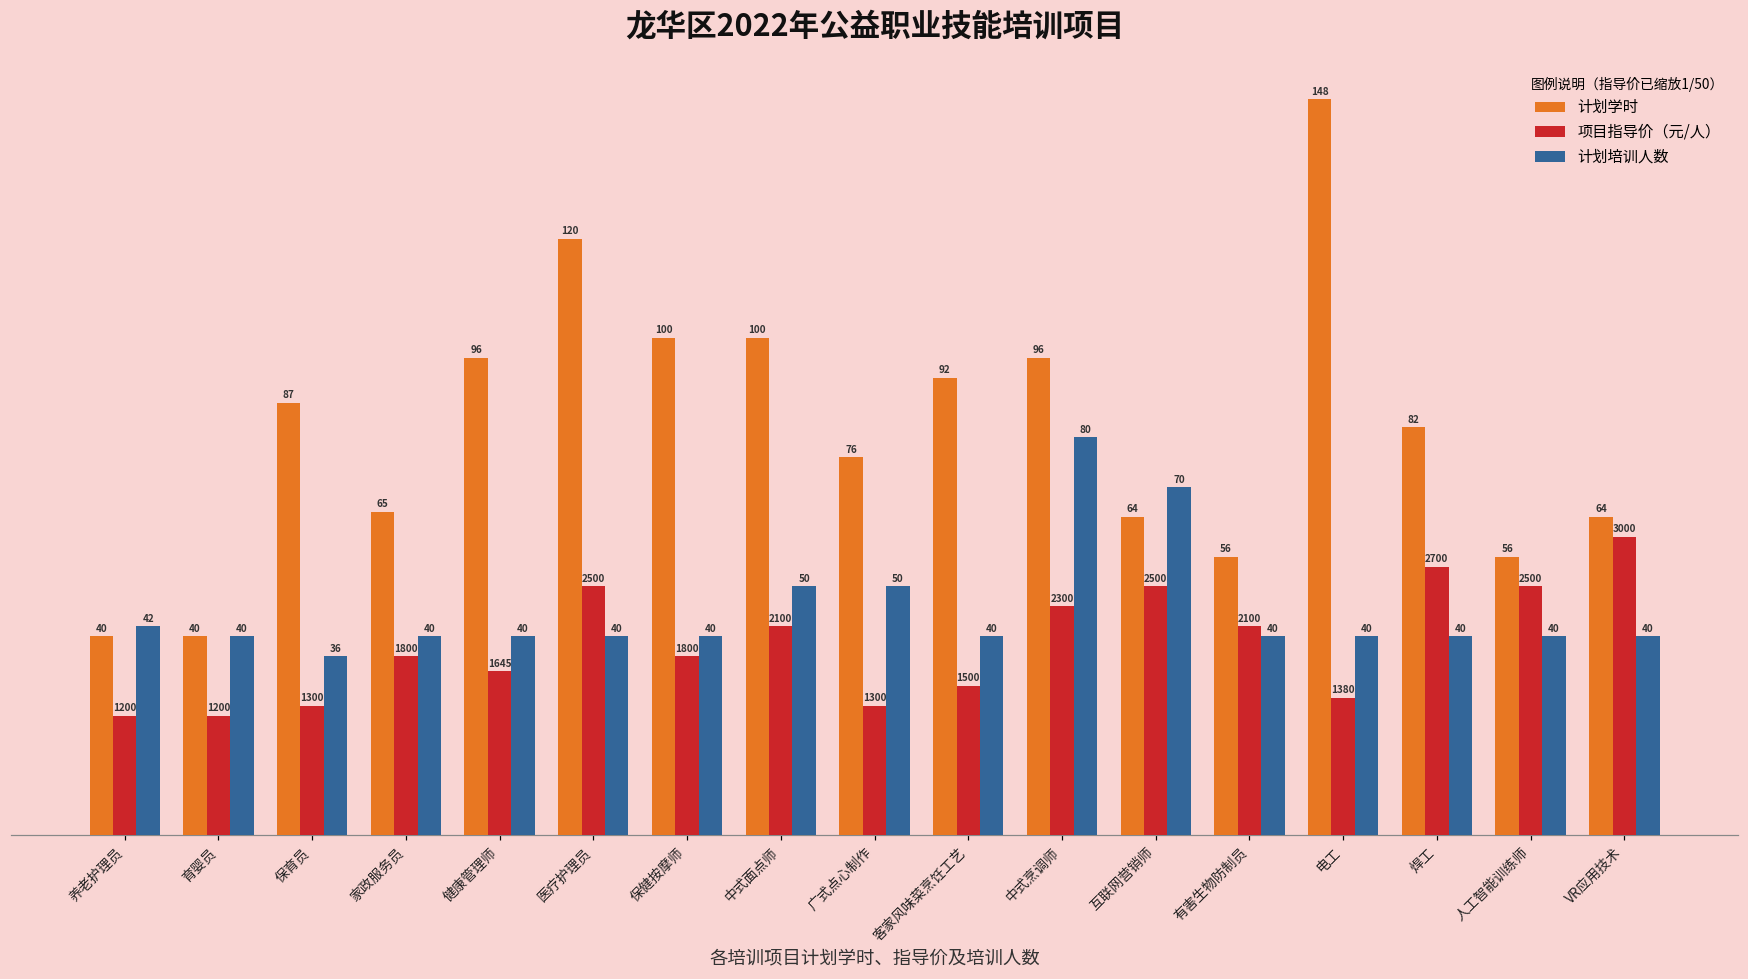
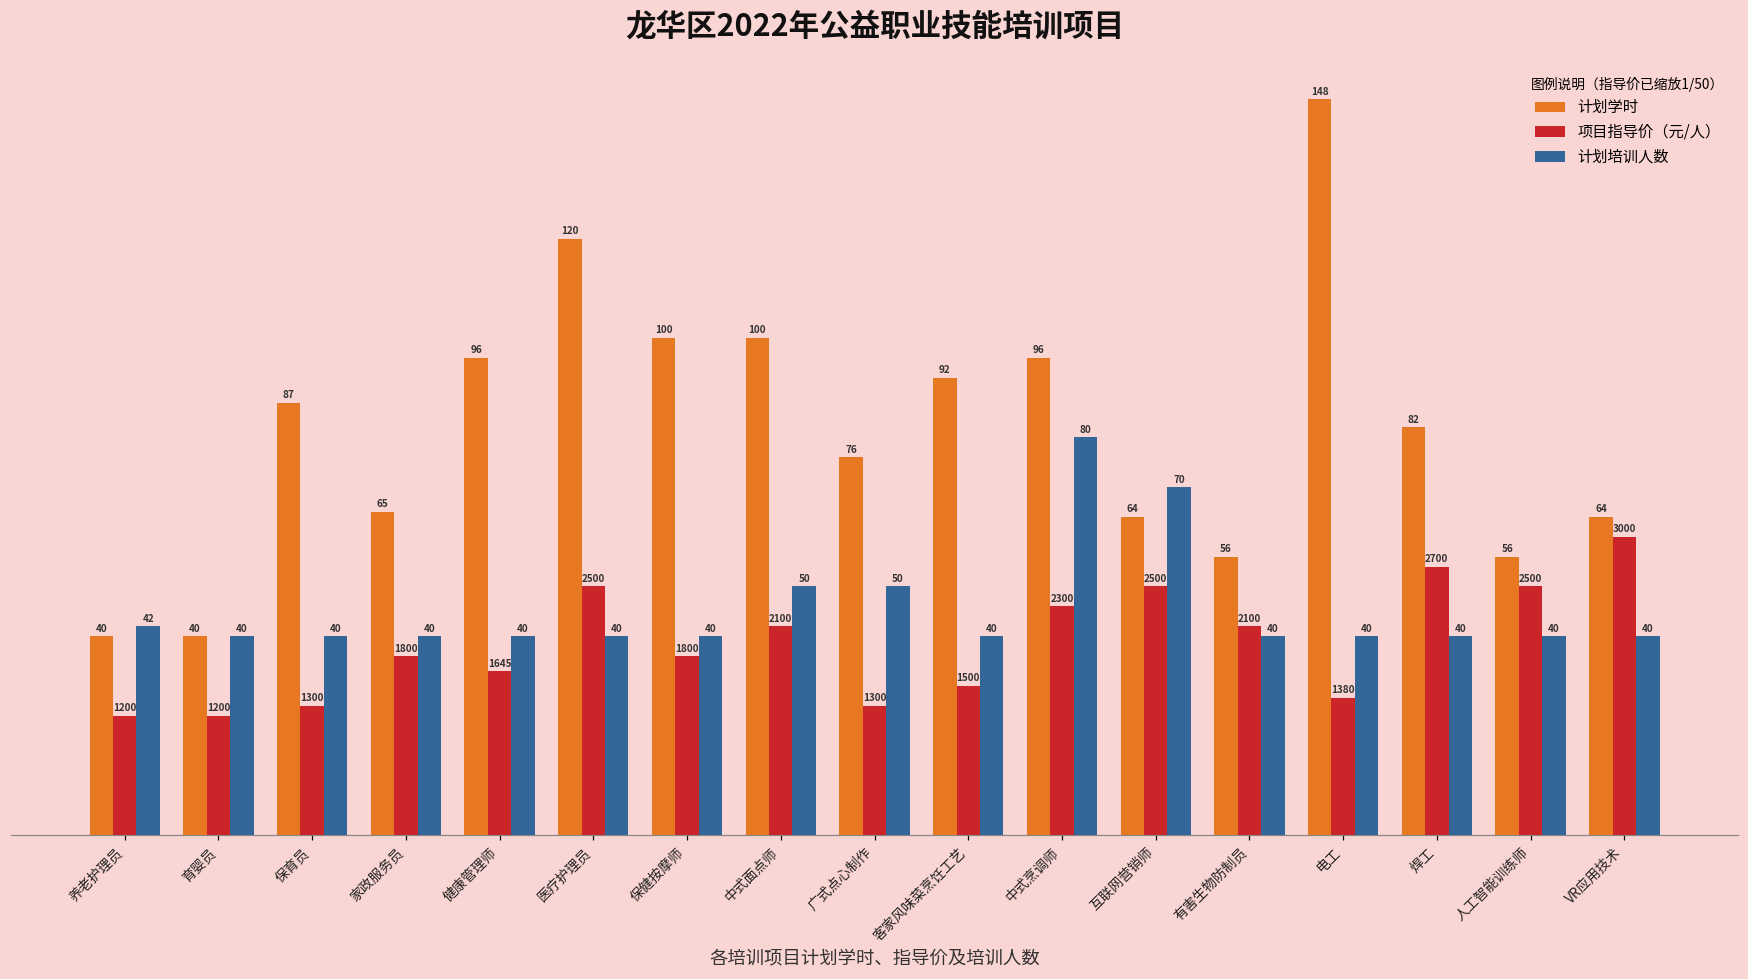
  {
    "计划学时": {
      "养老护理员": 40,
      "育婴员": 40,
      "保育员": 87,
      "家政服务员": 65,
      "健康管理师": 96,
      "医疗护理员": 120,
      "保健按摩师": 100,
      "中式面点师": 100,
      "广式点心制作": 76,
      "客家风味菜烹饪工艺": 92,
      "中式烹调师": 96,
      "互联网营销师": 64,
      "有害生物防制员": 56,
      "电工": 148,
      "焊工": 82,
      "人工智能训练师": 56,
      "VR应用技术": 64
    },
    "计划培训人数": {
      "养老护理员": 42,
      "育婴员": 40,
-     "保育员": 36,
+     "保育员": 40,
      "家政服务员": 40,
      "健康管理师": 40,
      "医疗护理员": 40,
      "保健按摩师": 40,
      "中式面点师": 50,
      "广式点心制作": 50,
      "客家风味菜烹饪工艺": 40,
      "中式烹调师": 80,
      "互联网营销师": 70,
      "有害生物防制员": 40,
      "电工": 40,
      "焊工": 40,
      "人工智能训练师": 40,
      "VR应用技术": 40
    }
  }
